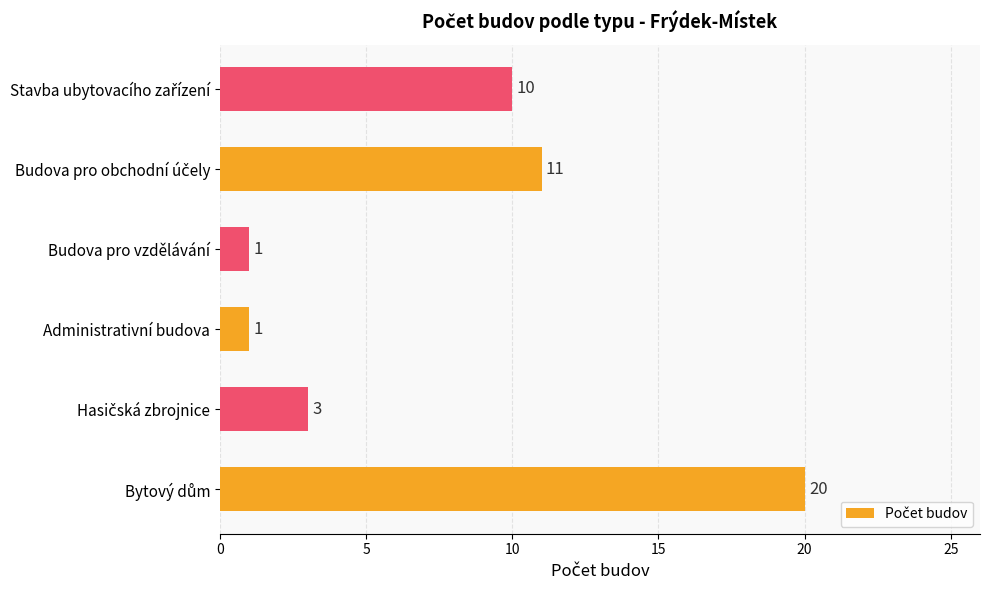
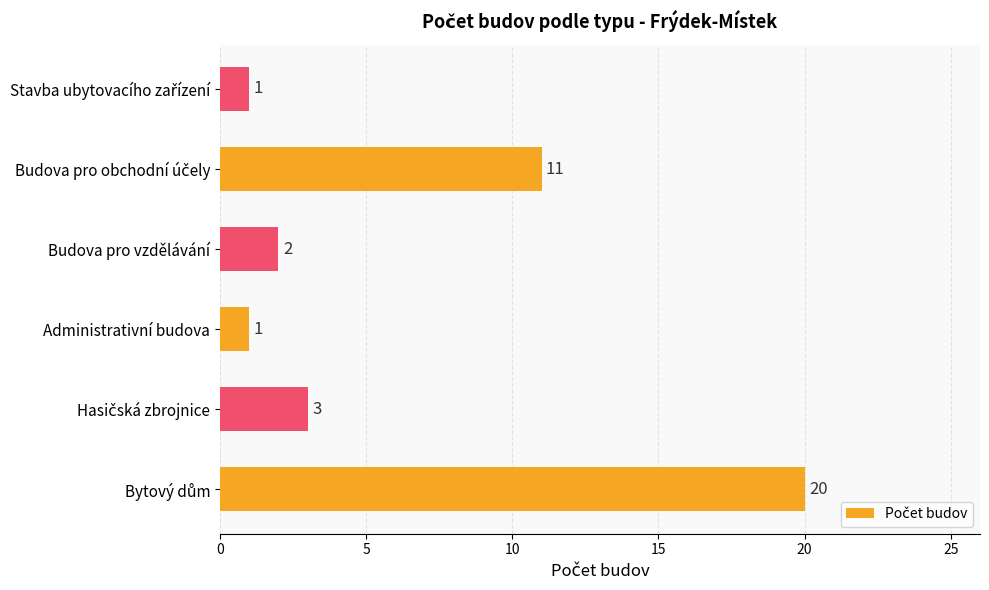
  {
-   "Stavba ubytovacího zařízení": 10,
+   "Stavba ubytovacího zařízení": 1,
    "Budova pro obchodní účely": 11,
-   "Budova pro vzdělávání": 1,
+   "Budova pro vzdělávání": 2,
    "Administrativní budova": 1,
    "Hasičská zbrojnice": 3,
    "Bytový dům": 20
  }
